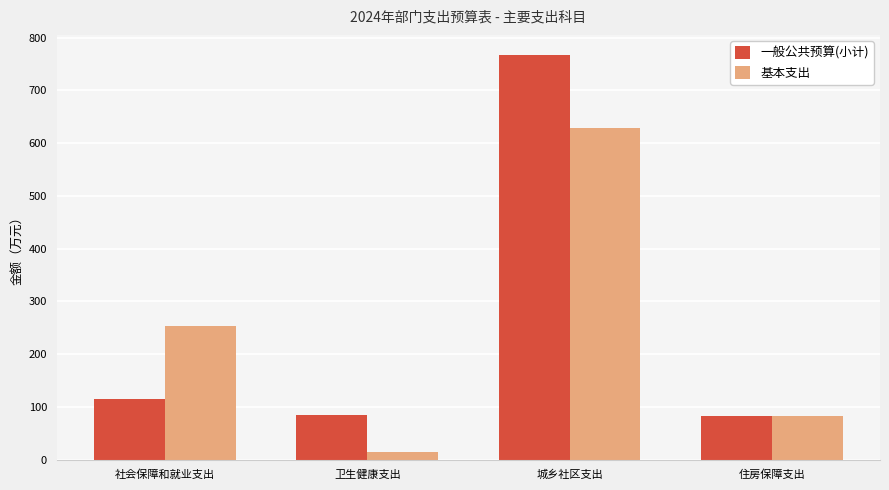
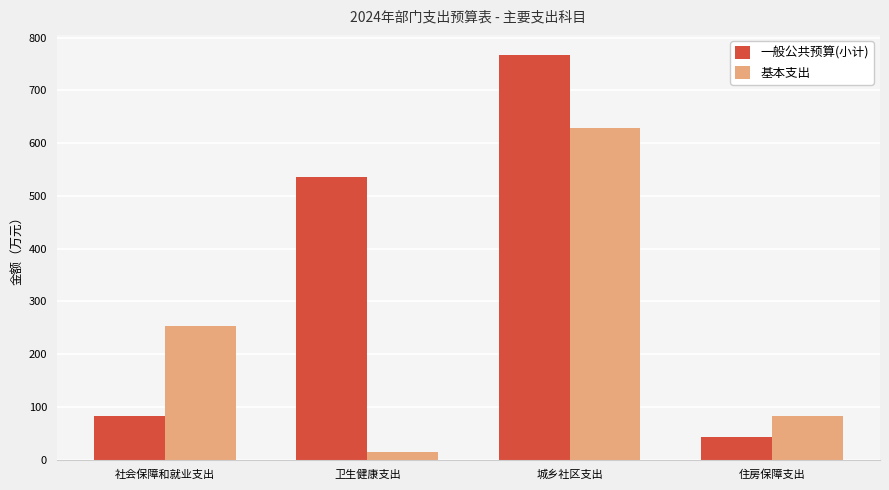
  {
    "一般公共预算(小计)": {
-     "社会保障和就业支出": 120,
-     "卫生健康支出": 80,
+     "社会保障和就业支出": 80,
+     "卫生健康支出": 540,
      "城乡社区支出": 770,
-     "住房保障支出": 80
+     "住房保障支出": 40
    },
    "基本支出": {
      "社会保障和就业支出": 250,
      "卫生健康支出": 10,
      "城乡社区支出": 630,
      "住房保障支出": 80
    }
  }
